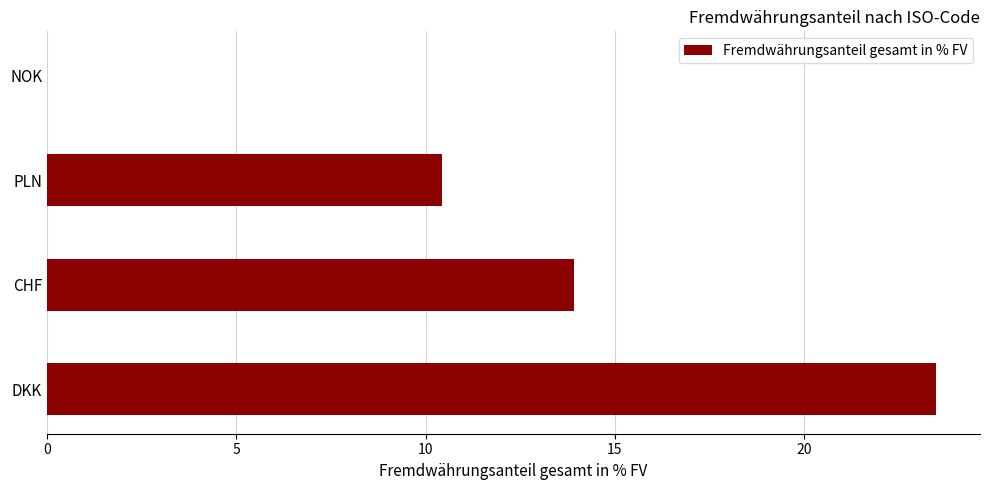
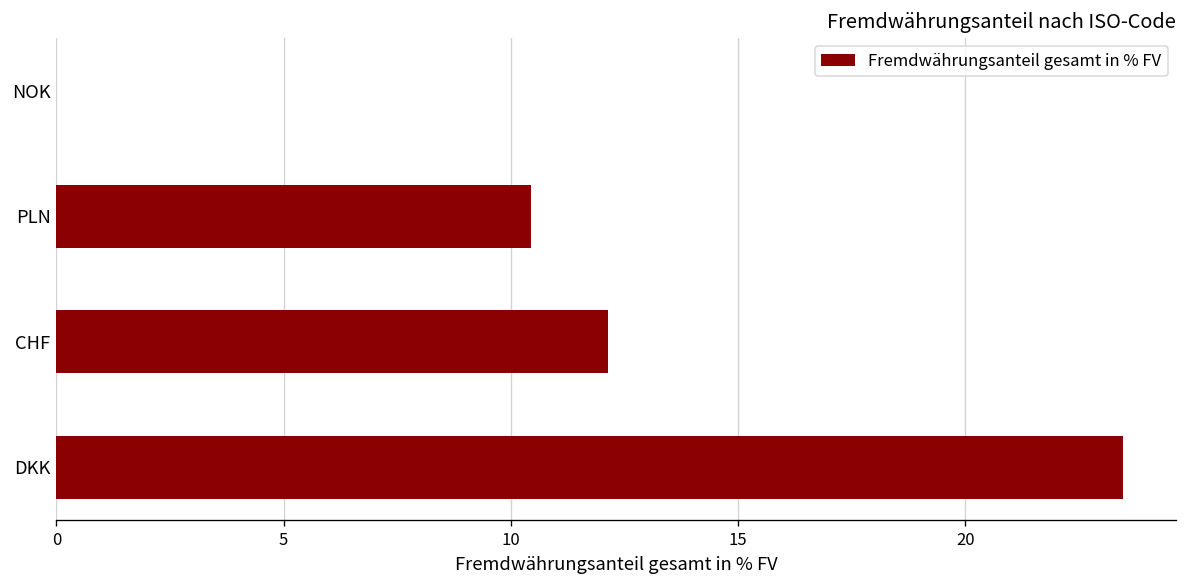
  {
    "PLN": 10.4,
-   "CHF": 13.9,
+   "CHF": 12.1,
    "DKK": 23.5
  }
